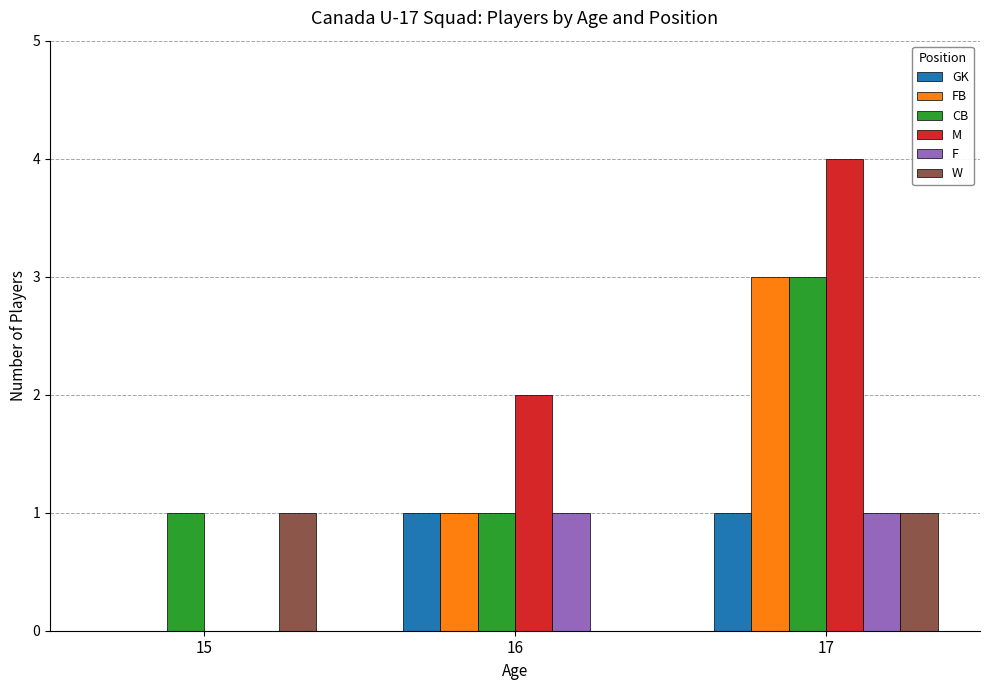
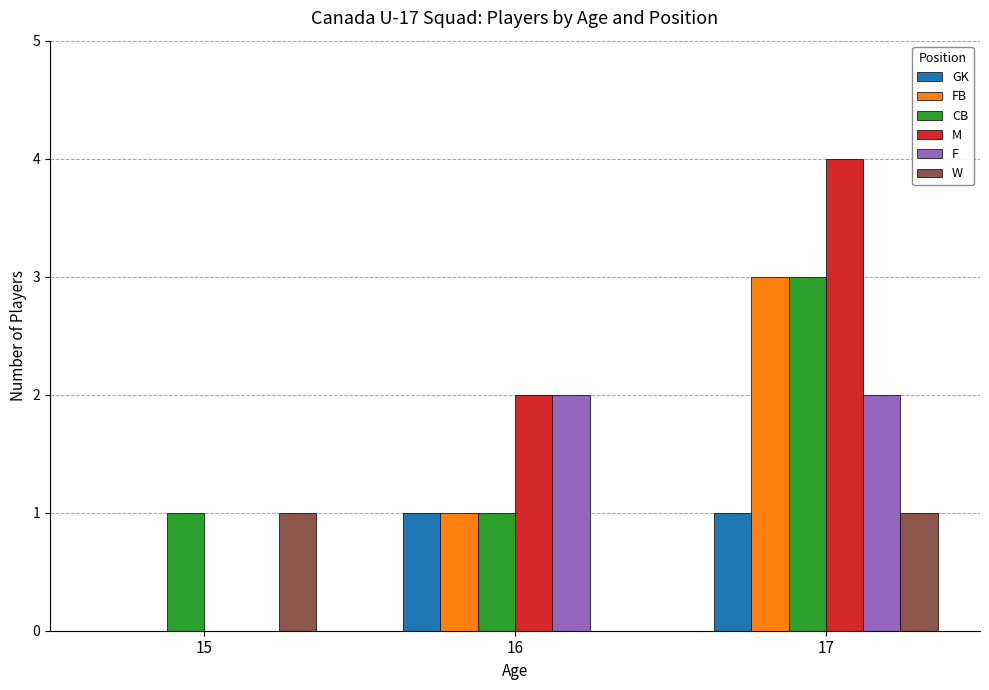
  {
    "GK": {
      "15": 0,
      "16": 1,
      "17": 1
    },
    "FB": {
      "15": 0,
      "16": 1,
      "17": 3
    },
    "CB": {
      "15": 1,
      "16": 1,
      "17": 3
    },
    "M": {
      "15": 0,
      "16": 2,
      "17": 4
    },
    "F": {
      "15": 0,
-     "16": 1,
-     "17": 1
+     "16": 2,
+     "17": 2
    },
    "W": {
      "15": 1,
      "16": 0,
      "17": 1
    }
  }
